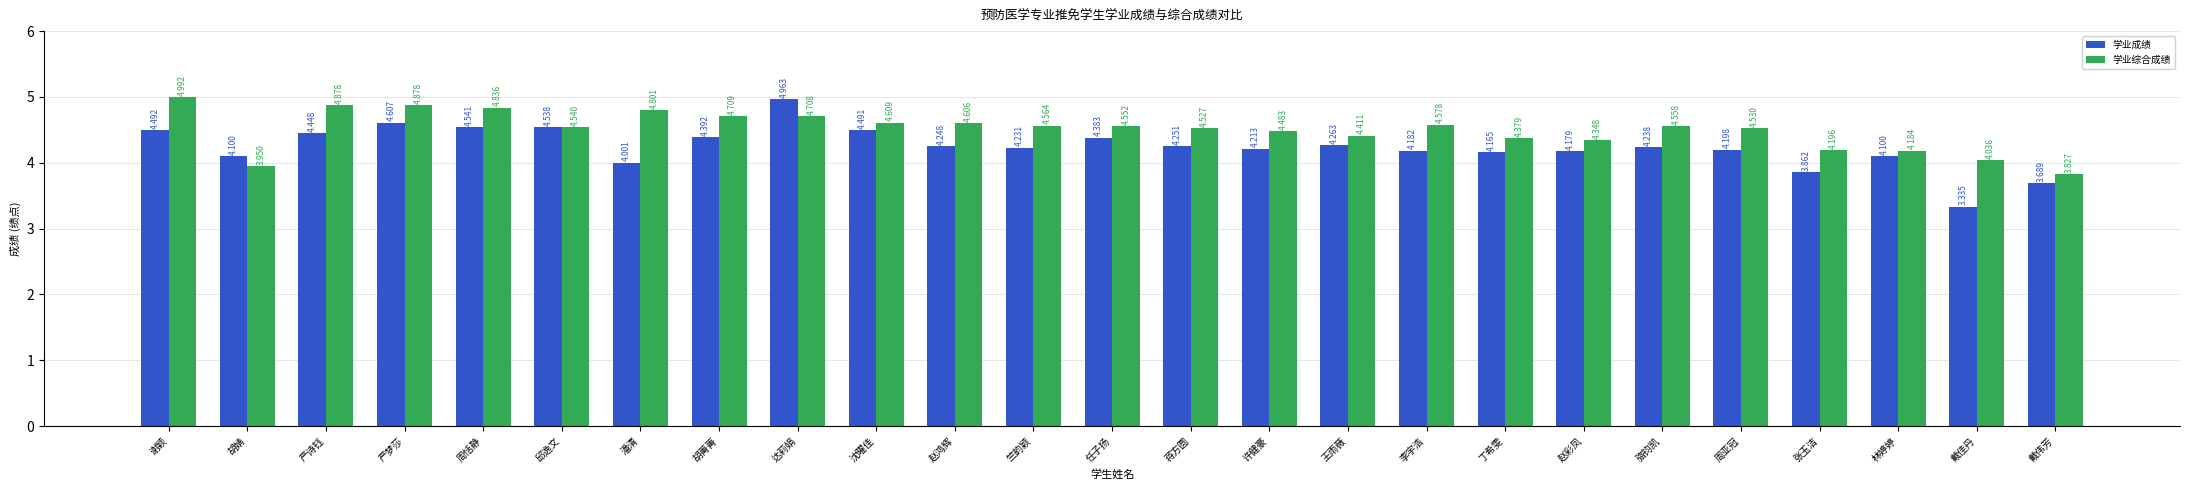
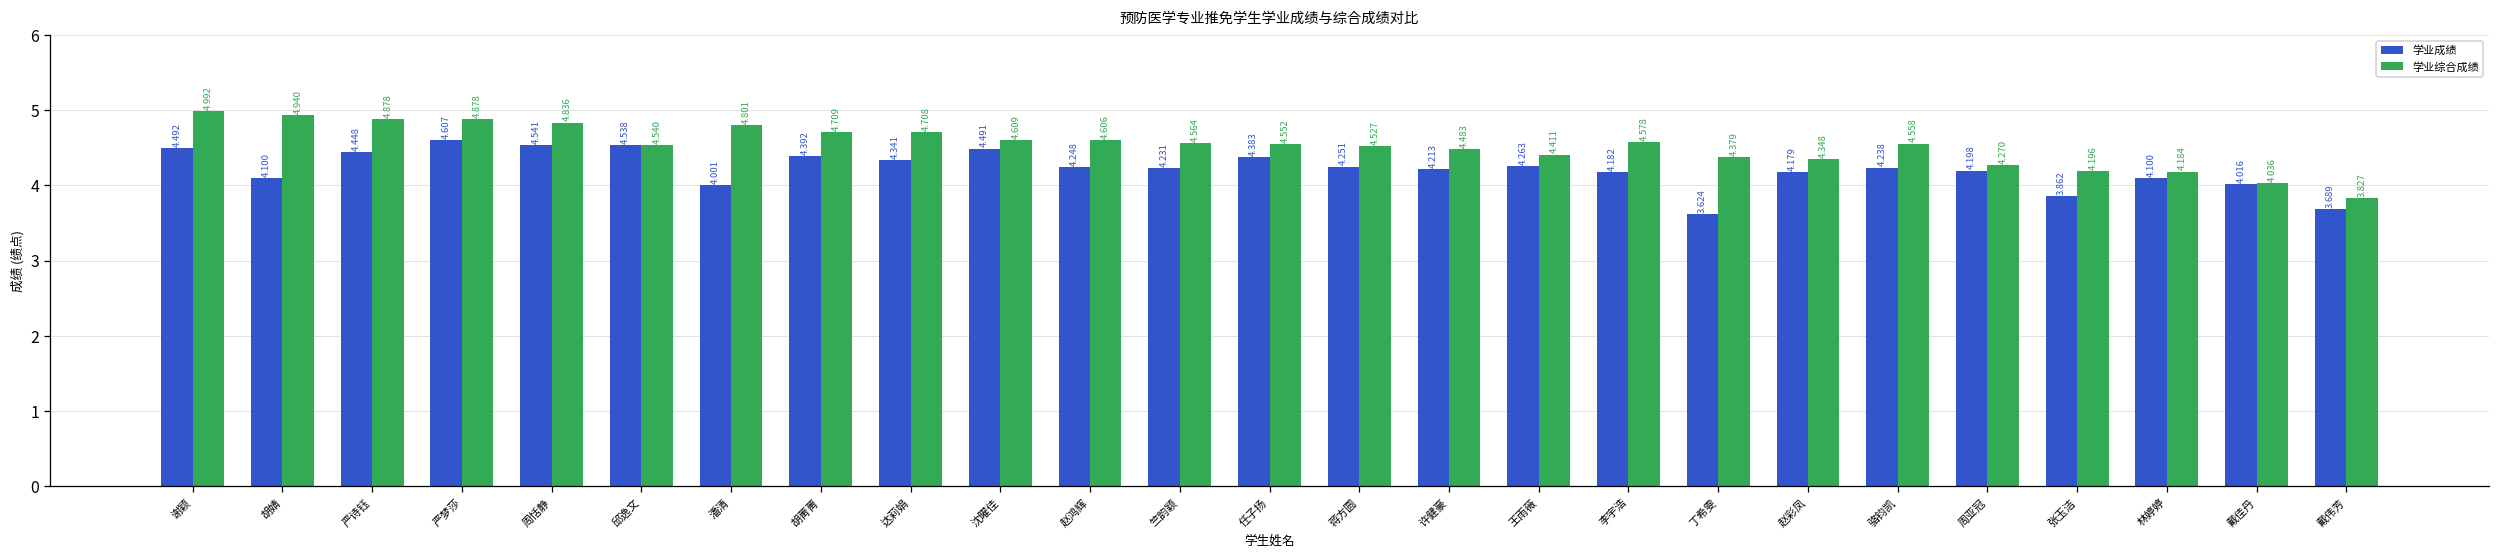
  {
    "学业成绩": {
      "谢颖": 4.492,
      "胡婧": 4.100,
      "严诗钰": 4.448,
      "严梦莎": 4.607,
      "周恬静": 4.541,
      "邱逸文": 4.538,
      "潘清": 4.001,
      "胡菁菁": 4.392,
-     "达莉娟": 4.963,
+     "达莉娟": 4.341,
      "沈曜佳": 4.491,
      "赵鸿辉": 4.248,
      "竺韵颖": 4.231,
      "任子扬": 4.383,
      "蒋方圆": 4.251,
      "许健豪": 4.213,
      "王雨薇": 4.263,
      "李宇浩": 4.182,
-     "丁希雯": 4.165,
+     "丁希雯": 3.624,
      "赵彩凤": 4.179,
      "骆钧凯": 4.238,
      "周亚冠": 4.198,
      "张玉洁": 3.862,
      "林婷婷": 4.100,
-     "戴佳丹": 3.335,
+     "戴佳丹": 4.016,
      "戴伟芳": 3.689
    },
    "学业综合成绩": {
      "谢颖": 4.992,
-     "胡婧": 3.950,
+     "胡婧": 4.940,
      "严诗钰": 4.878,
      "严梦莎": 4.878,
      "周恬静": 4.836,
      "邱逸文": 4.540,
      "潘清": 4.801,
      "胡菁菁": 4.709,
      "达莉娟": 4.708,
      "沈曜佳": 4.609,
      "赵鸿辉": 4.606,
      "竺韵颖": 4.564,
      "任子扬": 4.552,
      "蒋方圆": 4.527,
      "许健豪": 4.483,
      "王雨薇": 4.411,
      "李宇浩": 4.578,
      "丁希雯": 4.379,
      "赵彩凤": 4.348,
      "骆钧凯": 4.558,
-     "周亚冠": 4.530,
+     "周亚冠": 4.270,
      "张玉洁": 4.196,
      "林婷婷": 4.184,
      "戴佳丹": 4.036,
      "戴伟芳": 3.827
    }
  }
